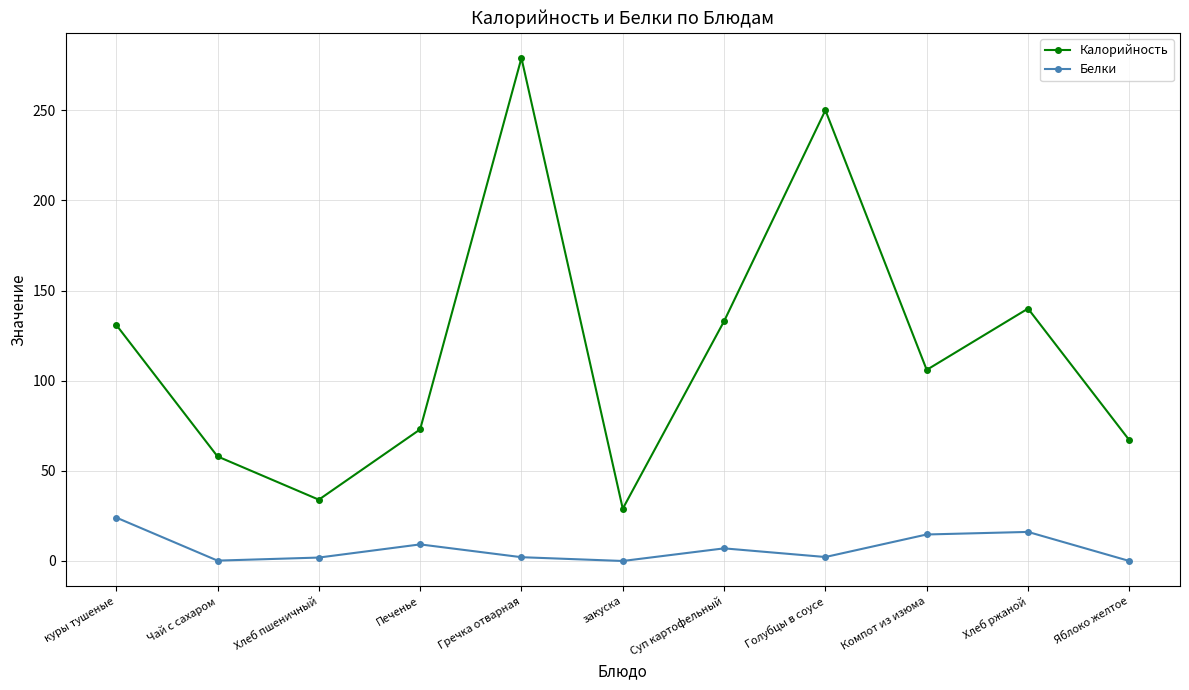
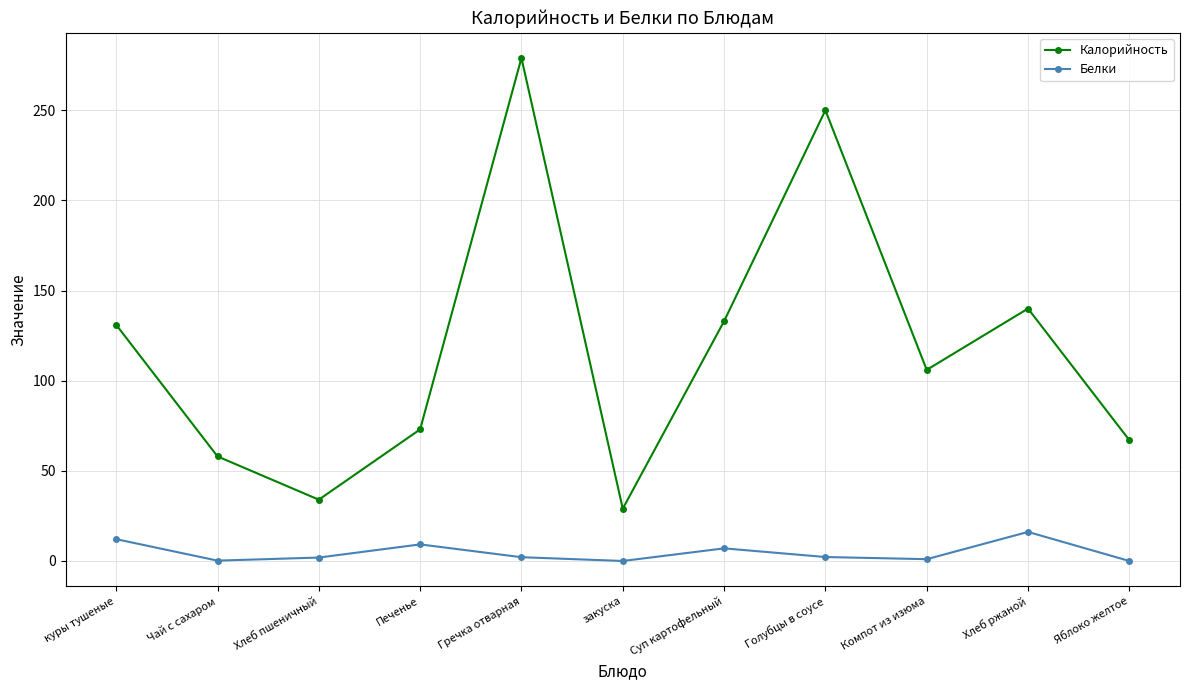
  {
    "Калорийность": {
      "куры тушеные": 131,
      "Чай с сахаром": 58,
      "Хлеб пшеничный": 34,
      "Печенье": 73,
      "Гречка отварная": 279,
      "закуска": 29,
      "Суп картофельный": 133,
      "Голубцы в соусе": 250,
      "Компот из изюма": 106,
      "Хлеб ржаной": 140,
      "Яблоко желтое": 67
    },
    "Белки": {
-     "куры тушеные": 24,
+     "куры тушеные": 12,
      "Чай с сахаром": 0,
      "Хлеб пшеничный": 2,
      "Печенье": 9,
      "Гречка отварная": 2,
      "закуска": 0,
      "Суп картофельный": 7,
      "Голубцы в соусе": 2,
-     "Компот из изюма": 15,
+     "Компот из изюма": 1,
      "Хлеб ржаной": 16,
      "Яблоко желтое": 0
    }
  }
